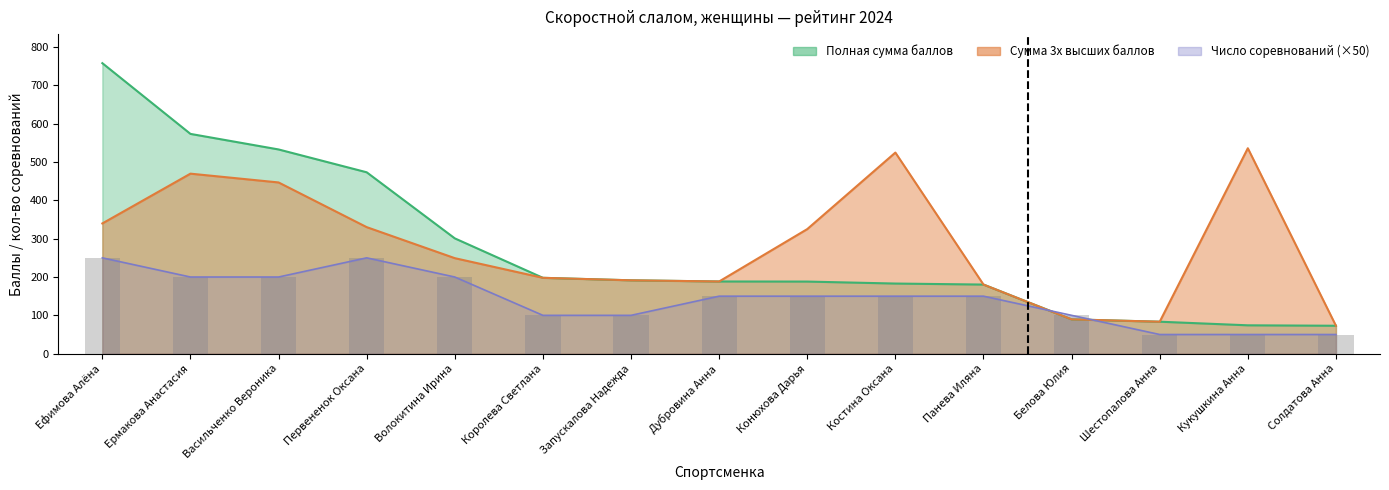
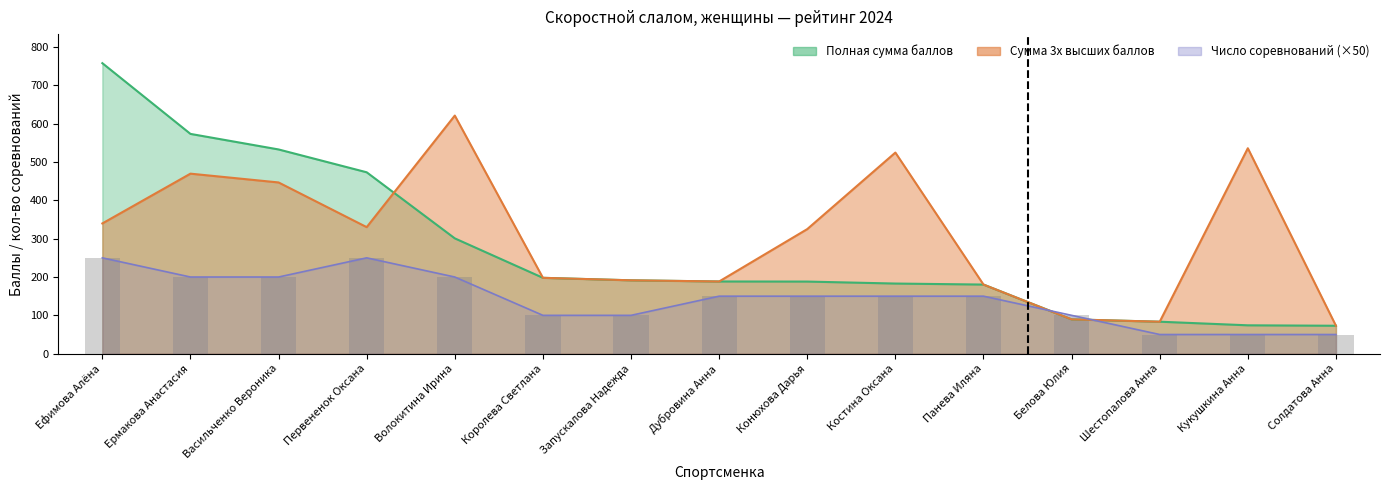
  {
    "Сумма 3х высших баллов": {
      "Ефимова Алёна": 340,
      "Ермакова Анастасия": 470,
      "Васильченко Вероника": 450,
      "Первененок Оксана": 330,
-     "Волокитина Ирина": 250,
+     "Волокитина Ирина": 620,
      "Конюхова Дарья": 330,
      "Костина Оксана": 520,
      "Кукушкина Анна": 540
    }
  }
